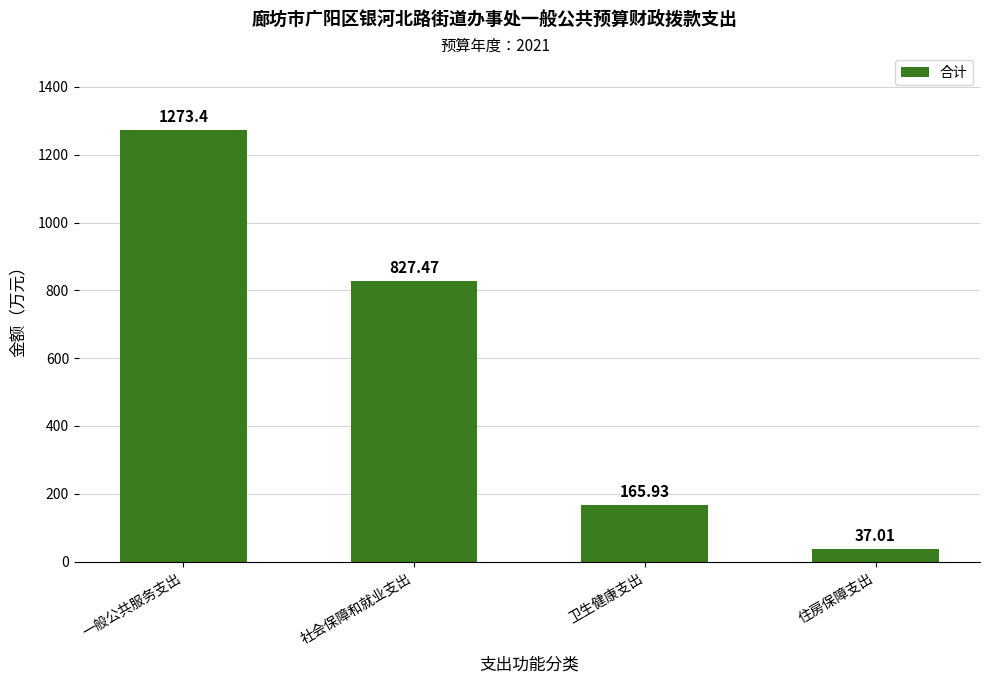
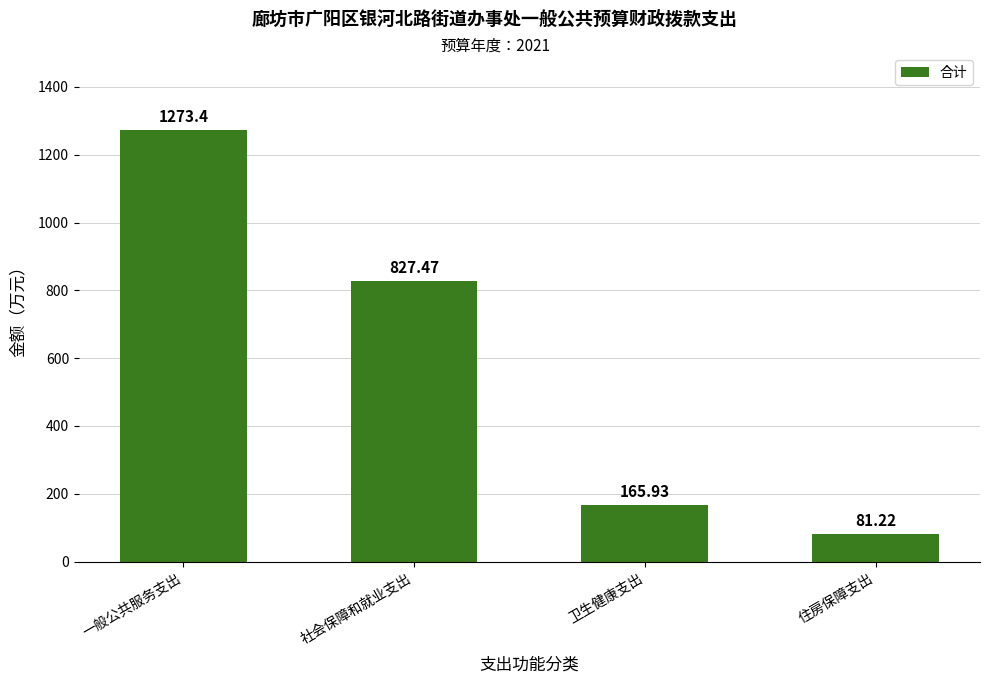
  {
    "一般公共服务支出": 1273.4,
    "社会保障和就业支出": 827.47,
    "卫生健康支出": 165.93,
-   "住房保障支出": 37.01
+   "住房保障支出": 81.22
  }
